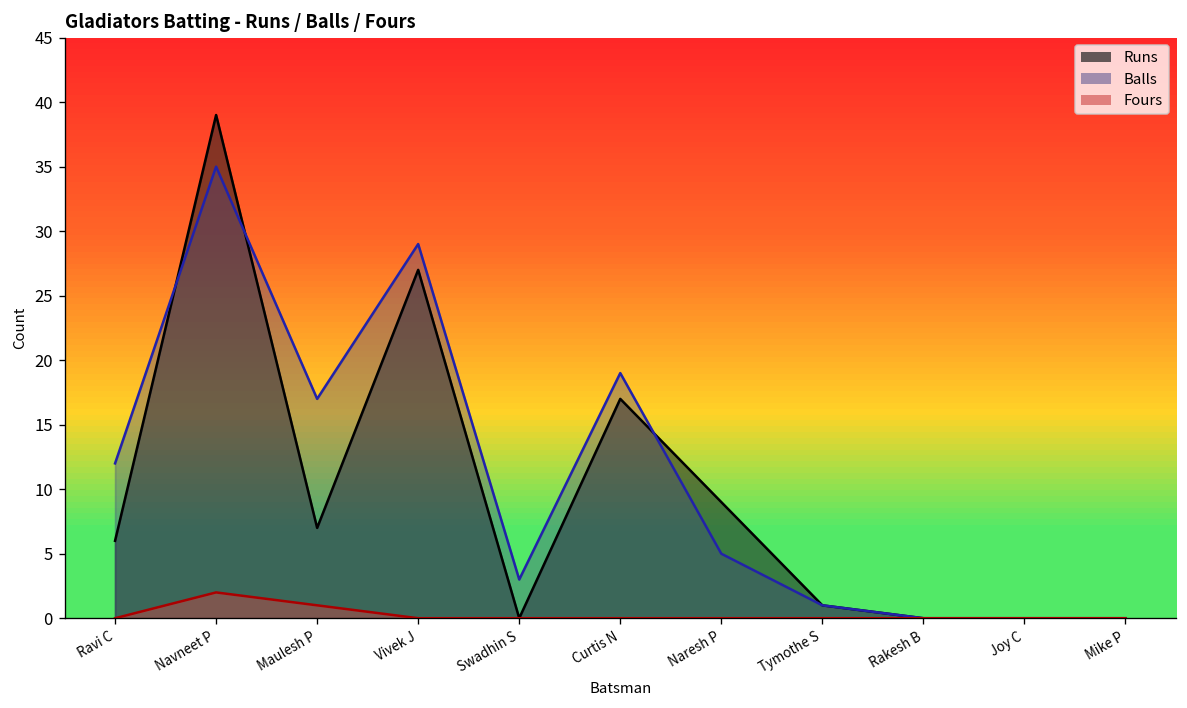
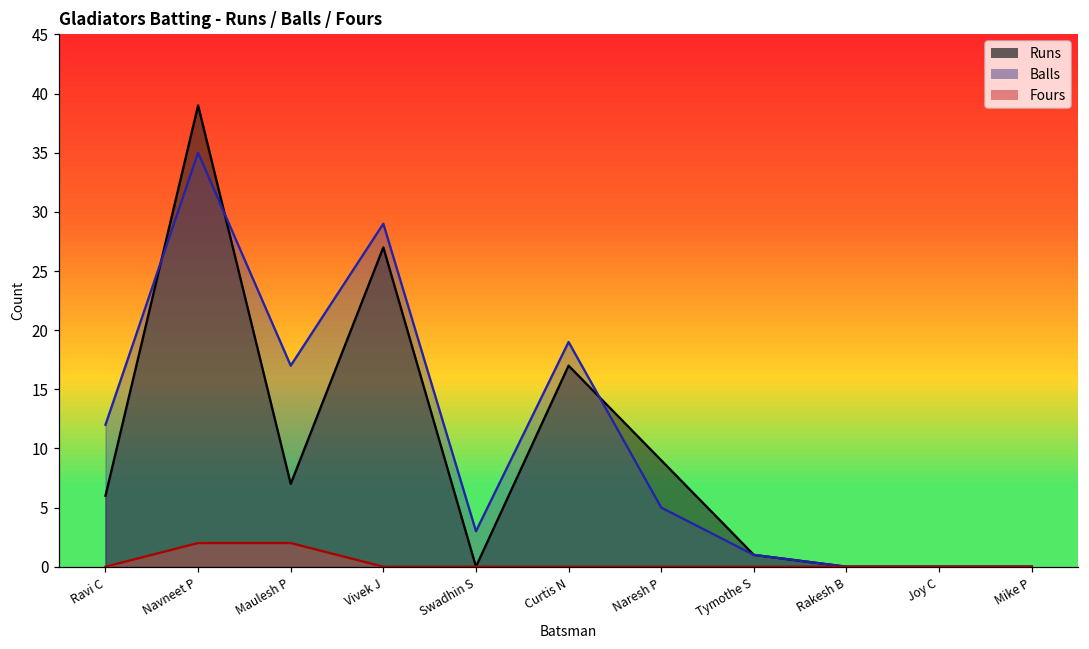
  {
    "Fours": {
      "Ravi C": 0,
      "Navneet P": 2,
-     "Maulesh P": 1,
+     "Maulesh P": 2,
      "Vivek J": 0,
      "Curtis N": 0,
      "Naresh P": 0,
      "Tymothe S": 0
    }
  }
